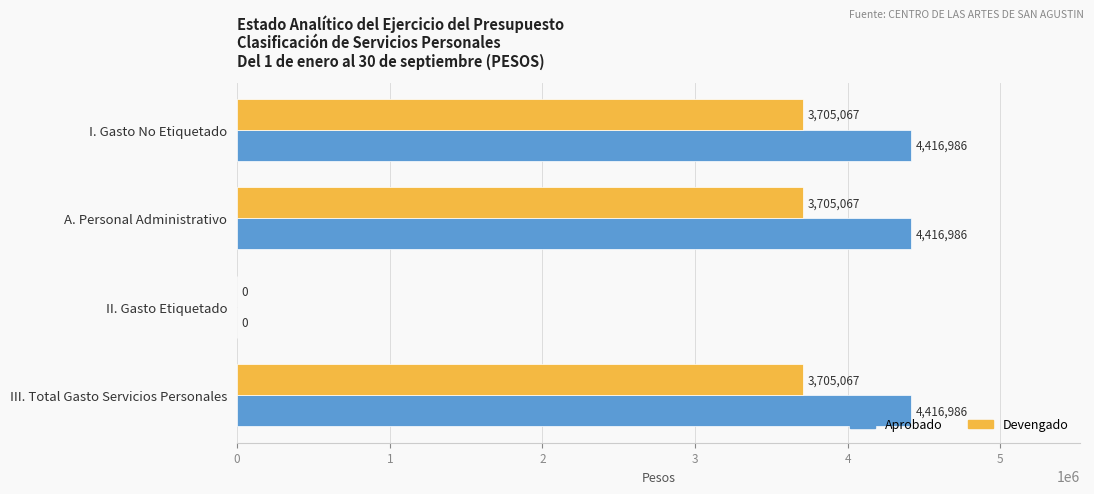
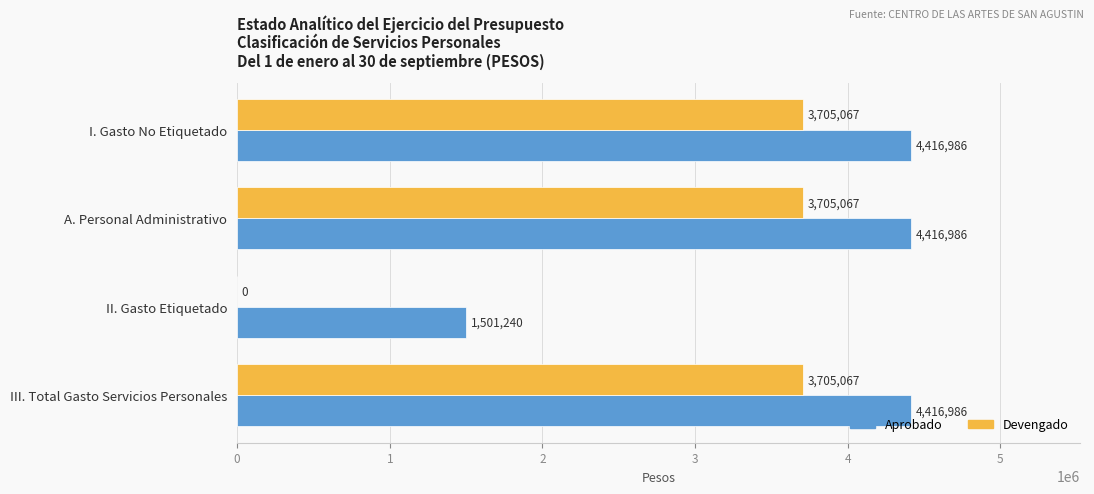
  {
    "Aprobado": {
      "I. Gasto No Etiquetado": "4,416,986",
      "A. Personal Administrativo": "4,416,986",
-     "II. Gasto Etiquetado": "0",
+     "II. Gasto Etiquetado": "1,501,240",
      "III. Total Gasto Servicios Personales": "4,416,986"
    },
    "Devengado": {
      "I. Gasto No Etiquetado": "3,705,067",
      "A. Personal Administrativo": "3,705,067",
      "II. Gasto Etiquetado": "0",
      "III. Total Gasto Servicios Personales": "3,705,067"
    }
  }
